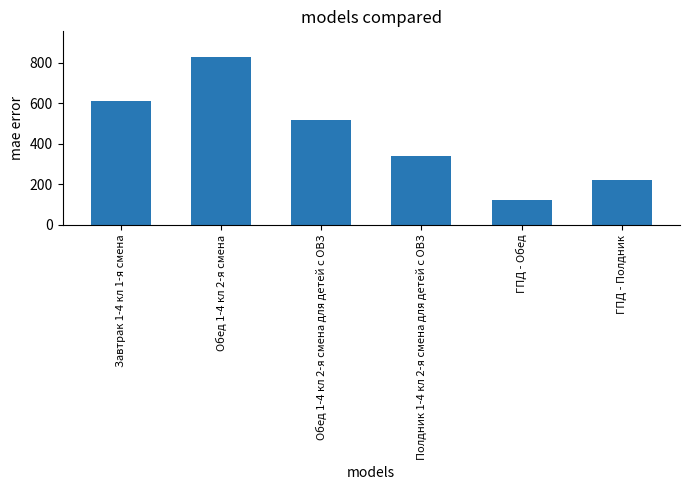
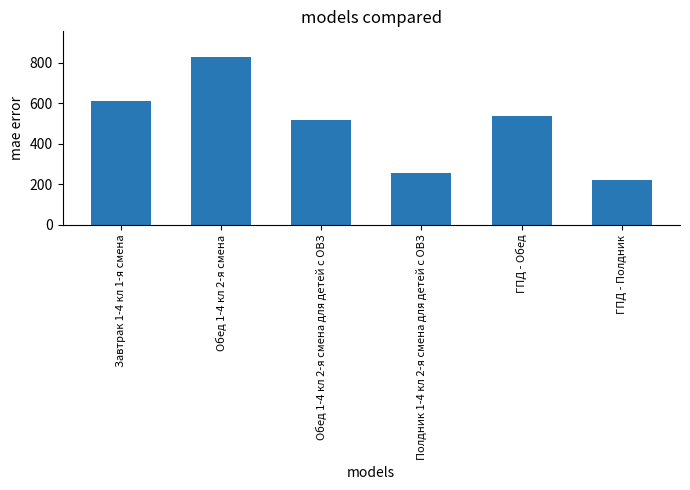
  {
    "Завтрак 1-4 кл 1-я смена": 610,
    "Обед 1-4 кл 2-я смена": 830,
    "Обед 1-4 кл 2-я смена для детей с ОВЗ": 520,
-   "Полдник 1-4 кл 2-я смена для детей с ОВЗ": 340,
-   "ГПД - Обед": 120,
+   "Полдник 1-4 кл 2-я смена для детей с ОВЗ": 260,
+   "ГПД - Обед": 540,
    "ГПД - Полдник": 220
  }
